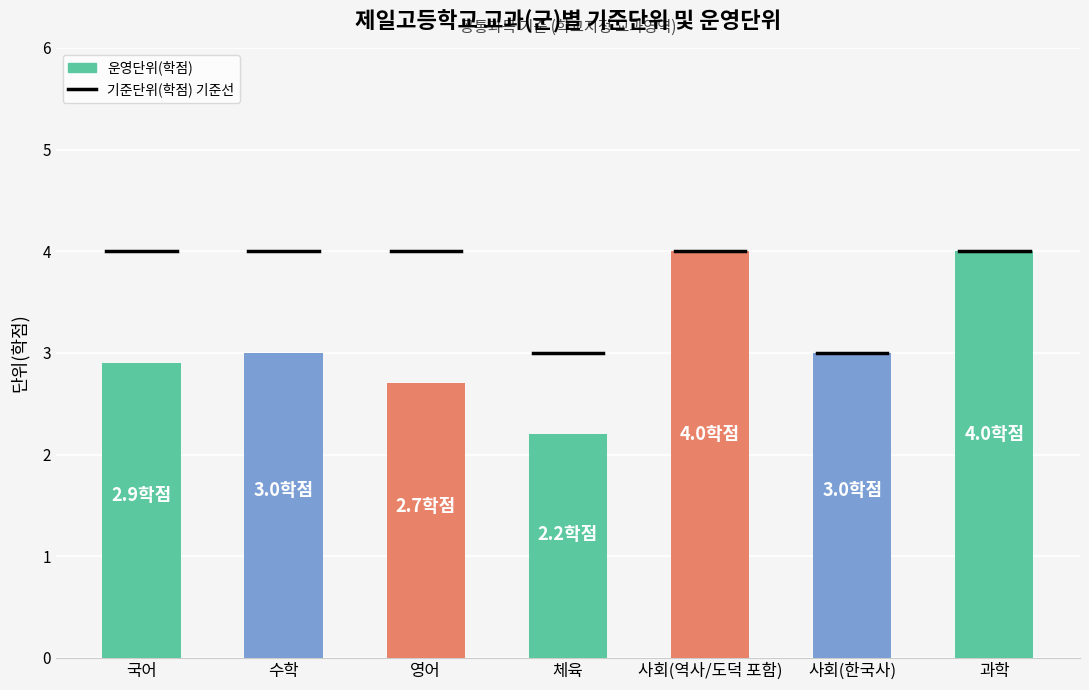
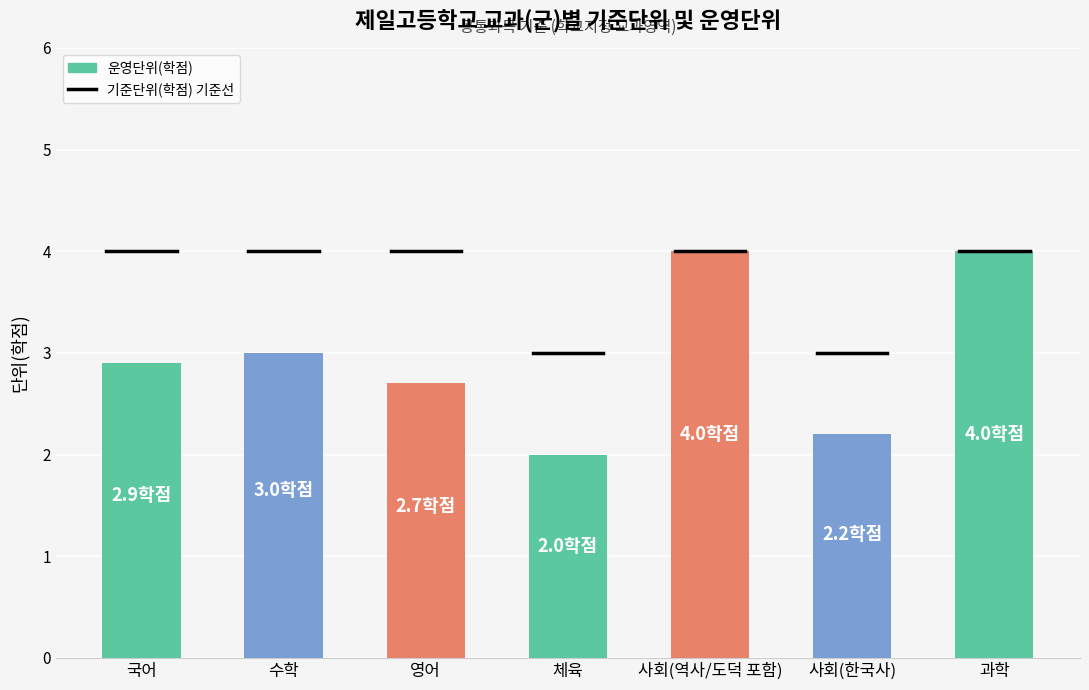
  {
    "운영단위(학점)": {
      "국어": 2.9,
      "수학": 3.0,
      "영어": 2.7,
-     "체육": 2.2,
+     "체육": 2.0,
      "사회(역사/도덕 포함)": 4.0,
-     "사회(한국사)": 3.0,
+     "사회(한국사)": 2.2,
      "과학": 4.0
    }
  }
